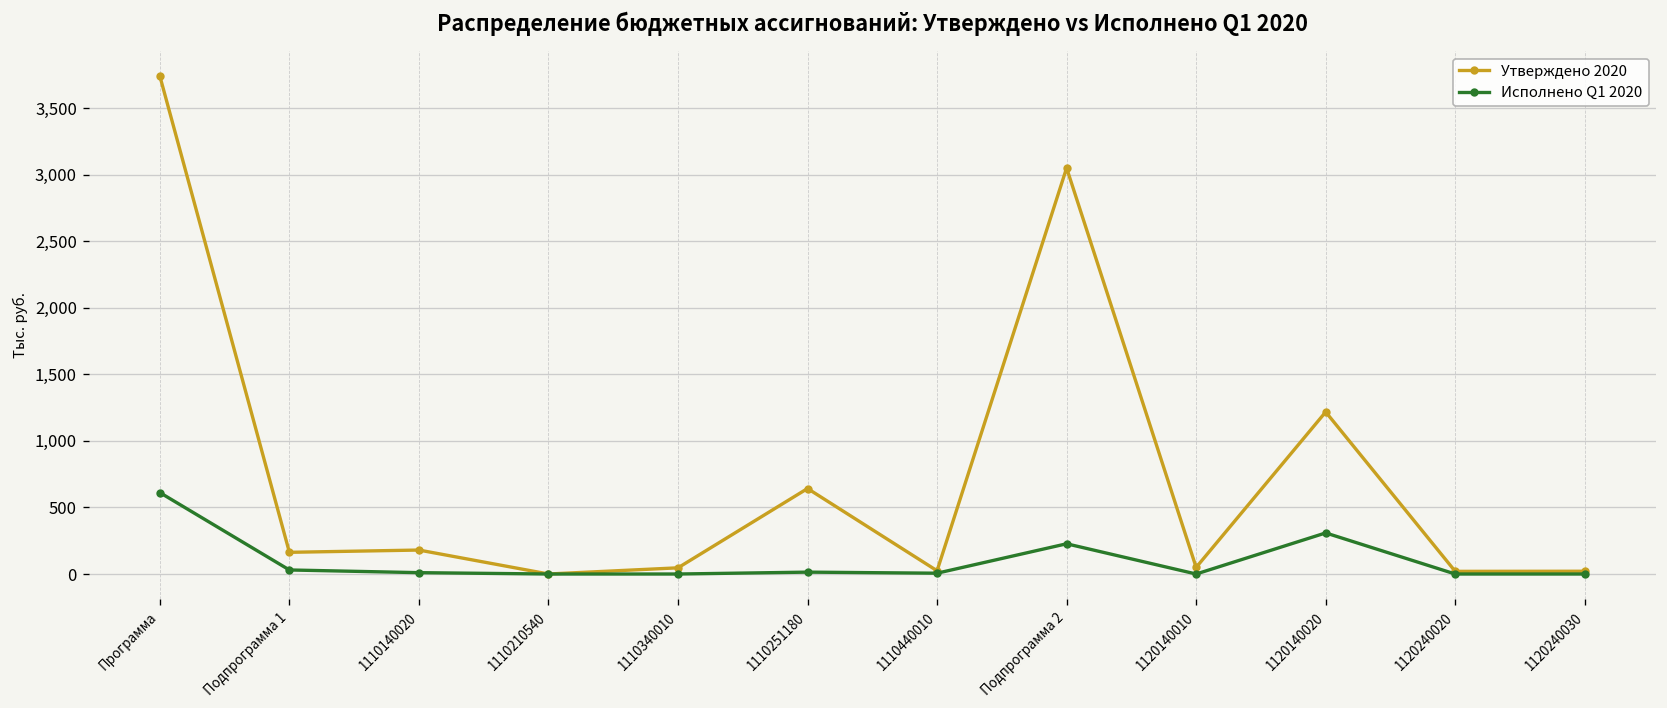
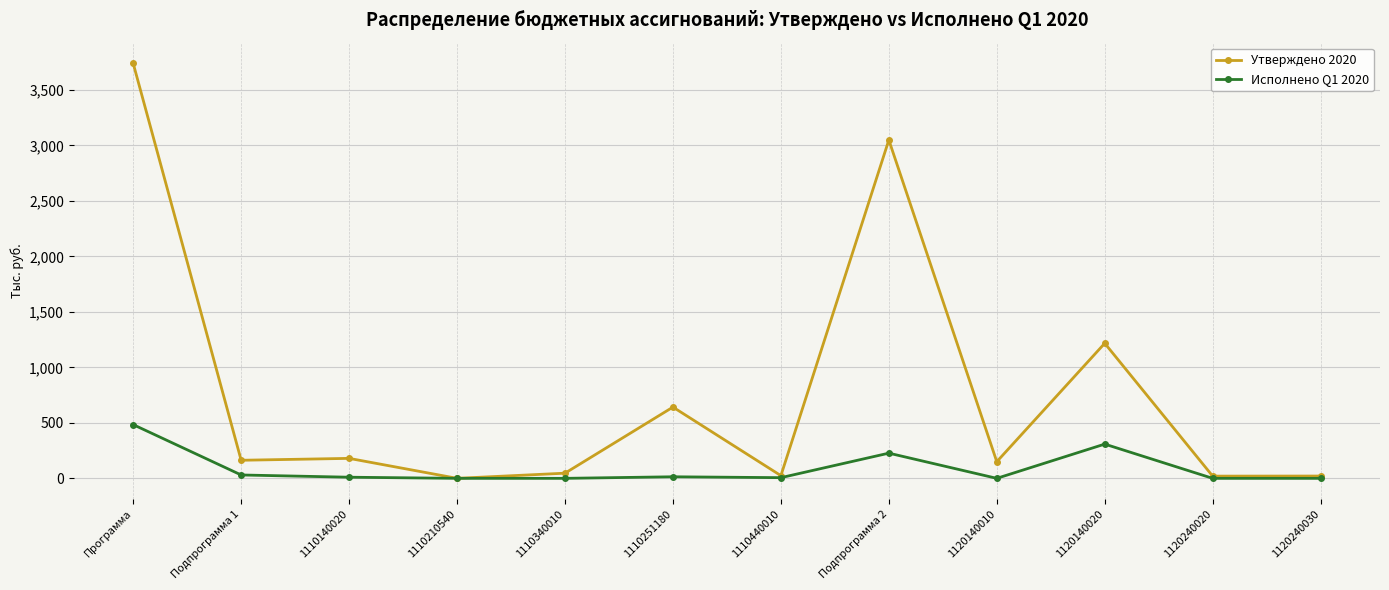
  {
    "Утверждено 2020": {
      "Программа": "3,740",
      "Подпрограмма 1": "160",
      "1110140020": "180",
      "1110340010": "50",
      "1110251180": "640",
      "Подпрограмма 2": "3,050",
-     "1120140010": "50",
+     "1120140010": "150",
      "1120140020": "1,220"
    },
    "Исполнено Q1 2020": {
-     "Программа": "610",
+     "Программа": "480",
      "Подпрограмма 1": "30",
      "1110140020": "10",
      "1110340010": "0",
      "1110251180": "10",
      "Подпрограмма 2": "230",
      "1120140010": "0",
      "1120140020": "310"
    }
  }
